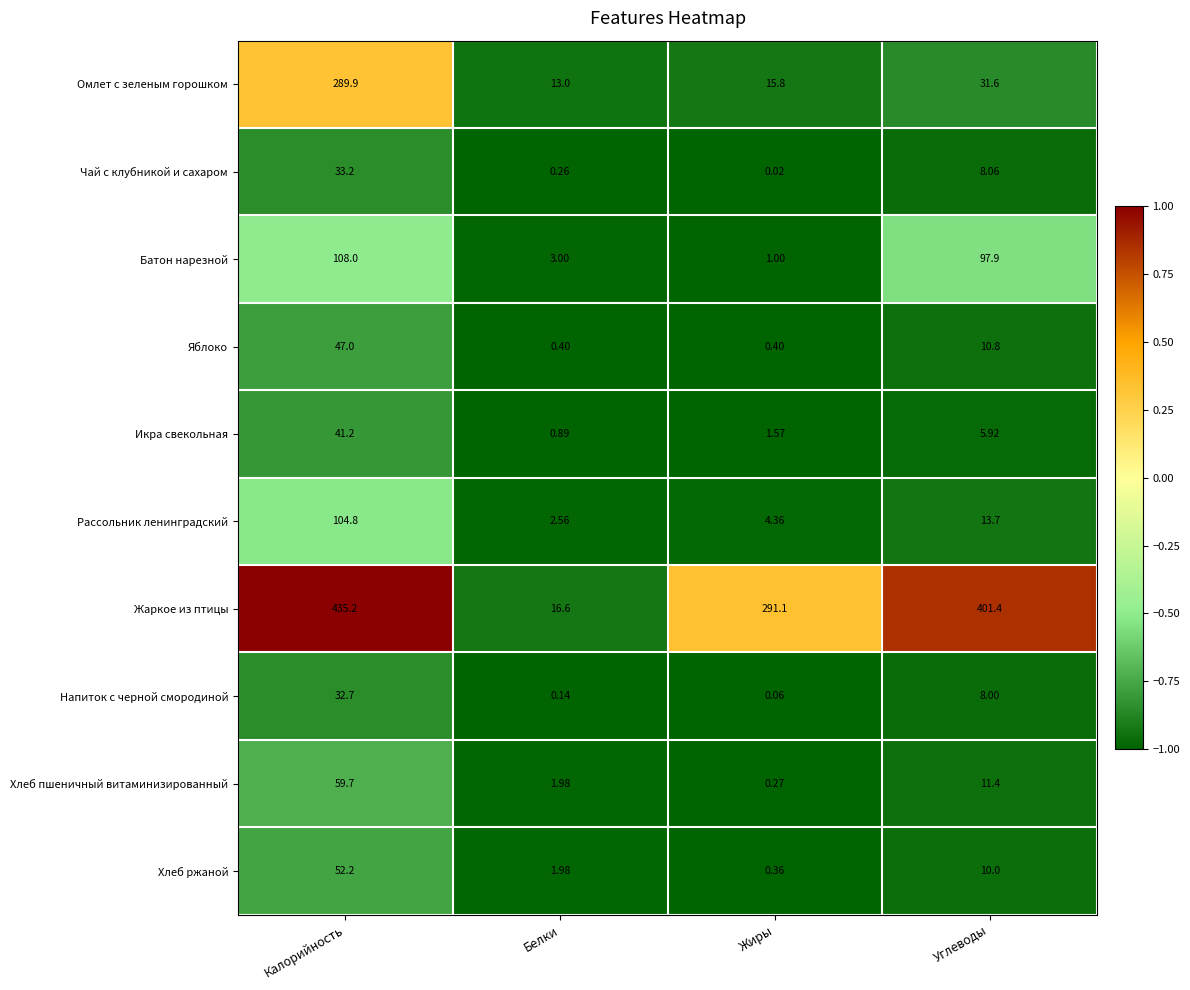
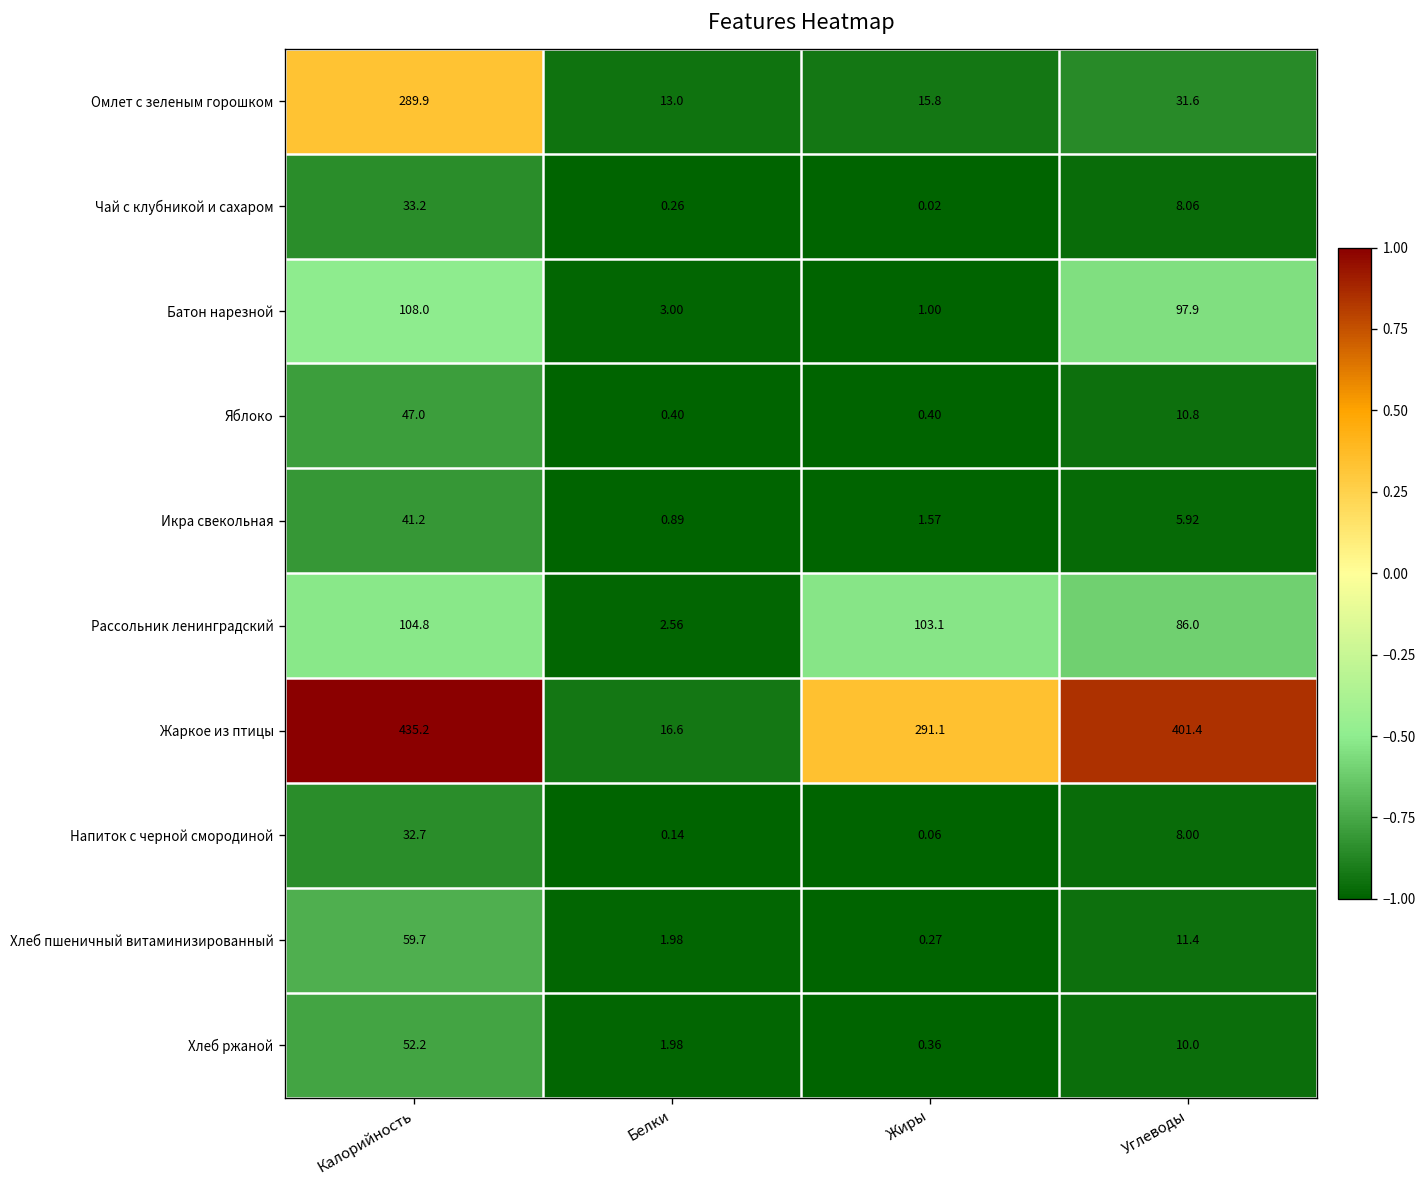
  {
    "Омлет с зеленым горошком": {
      "Калорийность": 289.9,
      "Белки": 13.0,
      "Жиры": 15.8,
      "Углеводы": 31.6
    },
    "Чай с клубникой и сахаром": {
      "Калорийность": 33.2,
      "Белки": 0.26,
      "Жиры": 0.02,
      "Углеводы": 8.06
    },
    "Батон нарезной": {
      "Калорийность": 108.0,
      "Белки": 3.00,
      "Жиры": 1.00,
      "Углеводы": 97.9
    },
    "Яблоко": {
      "Калорийность": 47.0,
      "Белки": 0.40,
      "Жиры": 0.40,
      "Углеводы": 10.8
    },
    "Икра свекольная": {
      "Калорийность": 41.2,
      "Белки": 0.89,
      "Жиры": 1.57,
      "Углеводы": 5.92
    },
    "Рассольник ленинградский": {
      "Калорийность": 104.8,
      "Белки": 2.56,
-     "Жиры": 4.36,
-     "Углеводы": 13.7
+     "Жиры": 103.1,
+     "Углеводы": 86.0
    },
    "Жаркое из птицы": {
      "Калорийность": 435.2,
      "Белки": 16.6,
      "Жиры": 291.1,
      "Углеводы": 401.4
    },
    "Напиток с черной смородиной": {
      "Калорийность": 32.7,
      "Белки": 0.14,
      "Жиры": 0.06,
      "Углеводы": 8.00
    },
    "Хлеб пшеничный витаминизированный": {
      "Калорийность": 59.7,
      "Белки": 1.98,
      "Жиры": 0.27,
      "Углеводы": 11.4
    },
    "Хлеб ржаной": {
      "Калорийность": 52.2,
      "Белки": 1.98,
      "Жиры": 0.36,
      "Углеводы": 10.0
    }
  }
